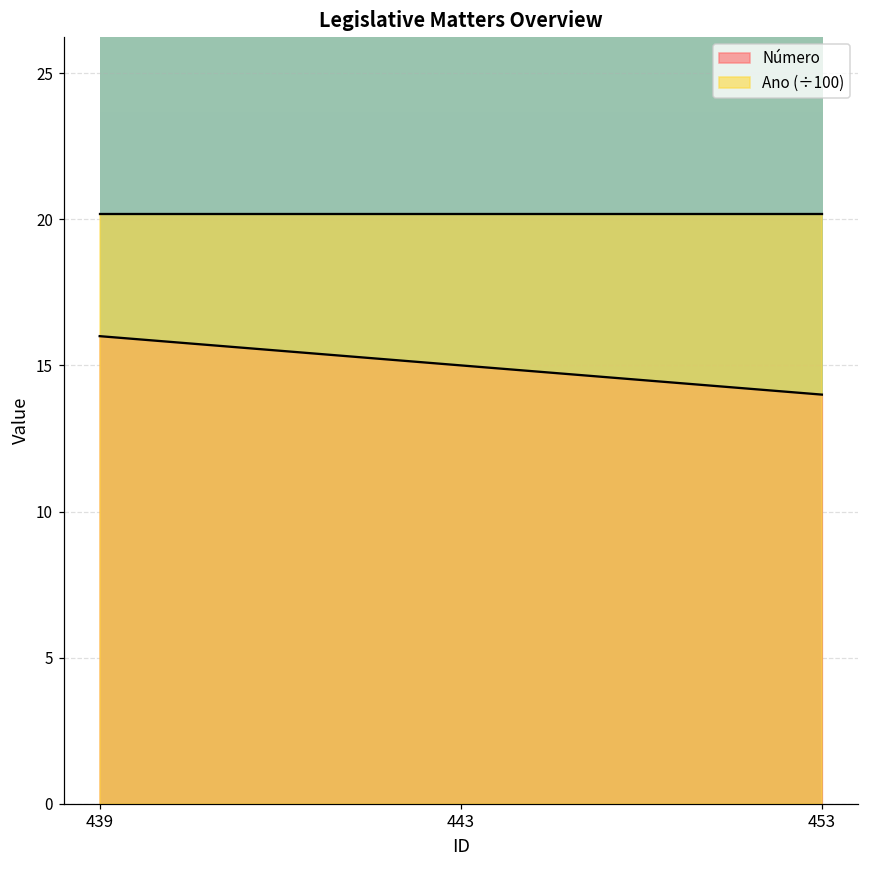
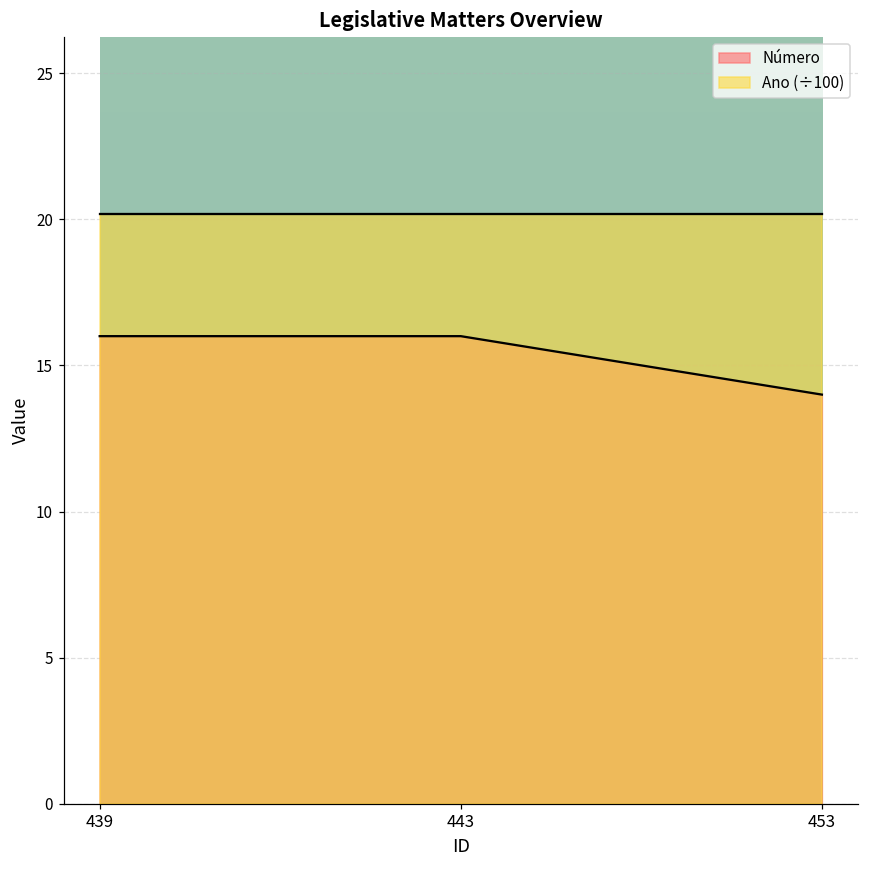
  {
    "Número": {
      "439": 16,
-     "443": 15,
+     "443": 16,
      "453": 14
    },
    "Ano (÷100)": {
      "439": 20.2,
      "443": 20.2,
      "453": 20.2
    }
  }
